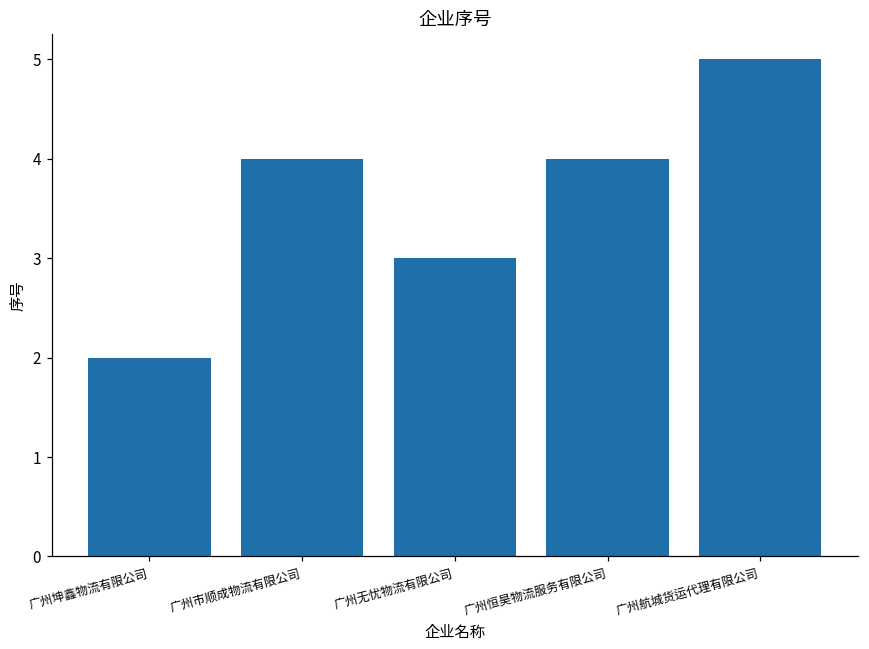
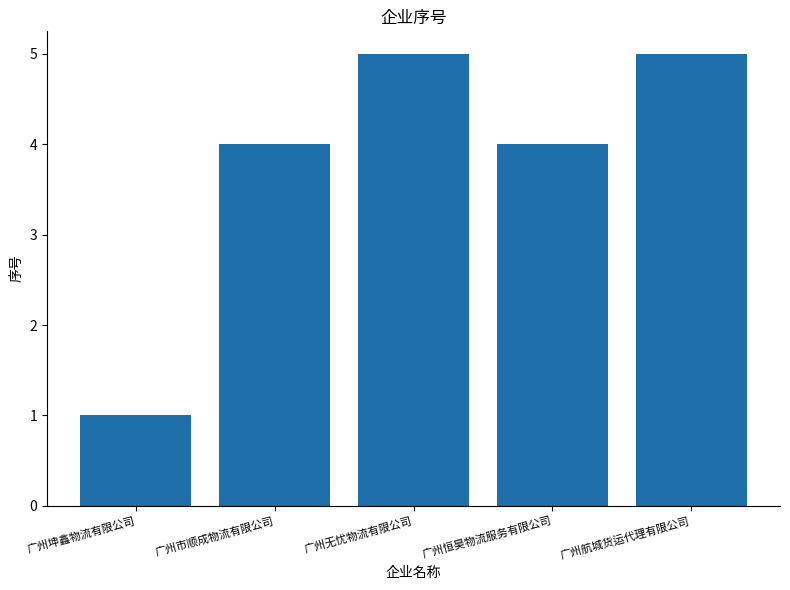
  {
-   "广州坤鑫物流有限公司": 2,
+   "广州坤鑫物流有限公司": 1,
    "广州市顺成物流有限公司": 4,
-   "广州无忧物流有限公司": 3,
+   "广州无忧物流有限公司": 5,
    "广州恒昊物流服务有限公司": 4,
    "广州航城货运代理有限公司": 5
  }
